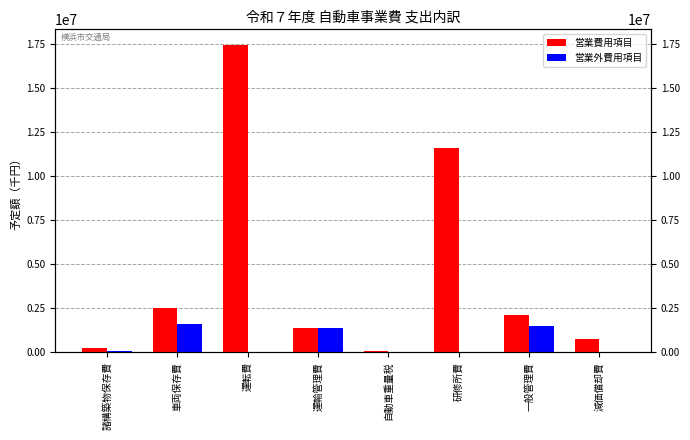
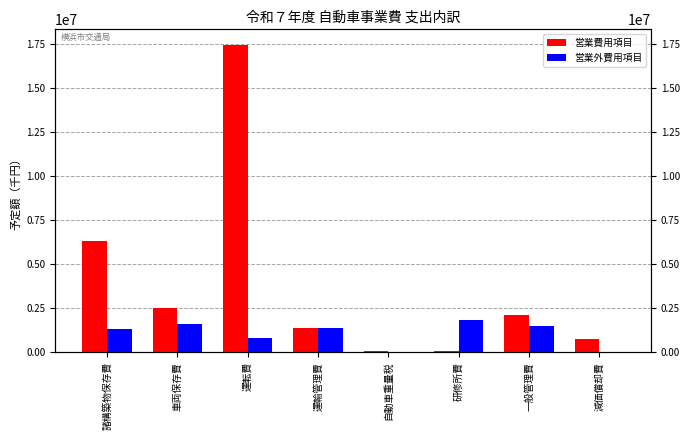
  {
    "営業費用項目": {
-     "諸構築物保存費": 200000,
+     "諸構築物保存費": 6300000,
      "車両保存費": 2500000,
      "運転費": 17500000,
      "運輸管理費": 1300000,
-     "研修所費": 11600000,
+     "研修所費": 100000,
      "一般管理費": 2100000,
      "減価償却費": 700000
    },
    "営業外費用項目": {
-     "諸構築物保存費": 100000,
+     "諸構築物保存費": 1300000,
      "車両保存費": 1600000,
-     "運転費": 0,
+     "運転費": 800000,
      "運輸管理費": 1400000,
      "自動車重量税": 0,
-     "研修所費": 0,
+     "研修所費": 1800000,
      "一般管理費": 1500000,
      "減価償却費": 0
    }
  }
